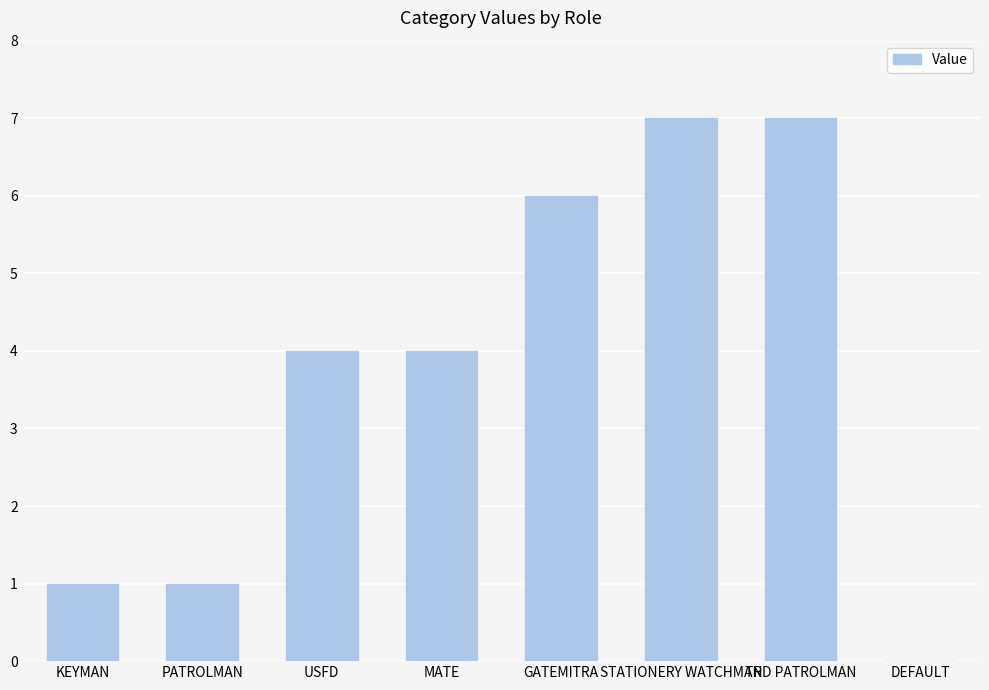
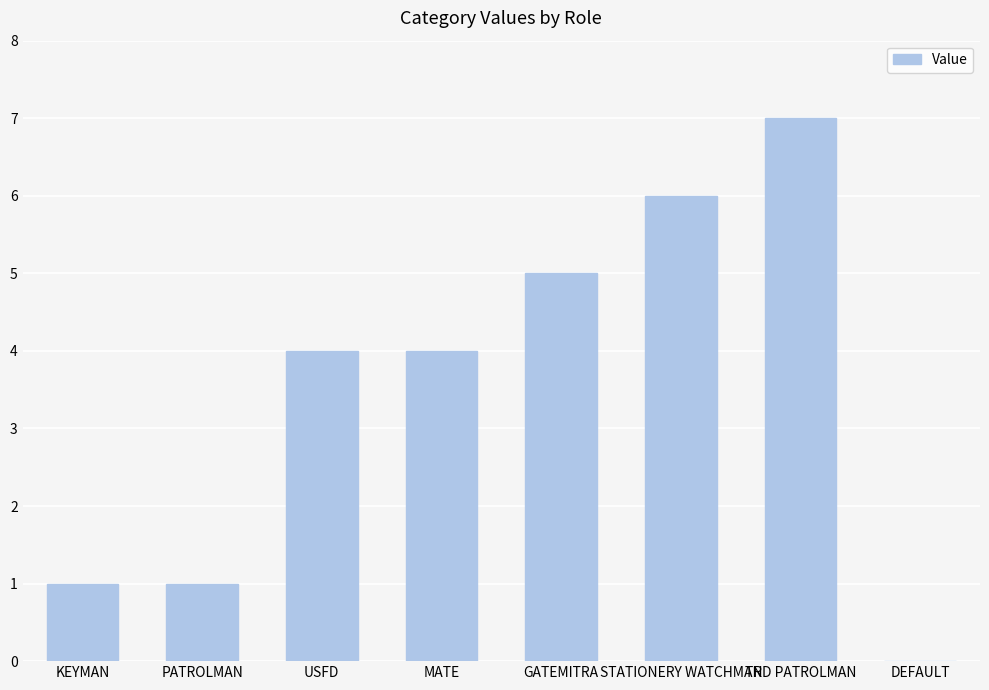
  {
    "KEYMAN": 1,
    "PATROLMAN": 1,
    "USFD": 4,
    "MATE": 4,
-   "GATEMITRA": 6,
-   "STATIONERY WATCHMAN": 7,
+   "GATEMITRA": 5,
+   "STATIONERY WATCHMAN": 6,
    "DEFAULT": 0
  }
